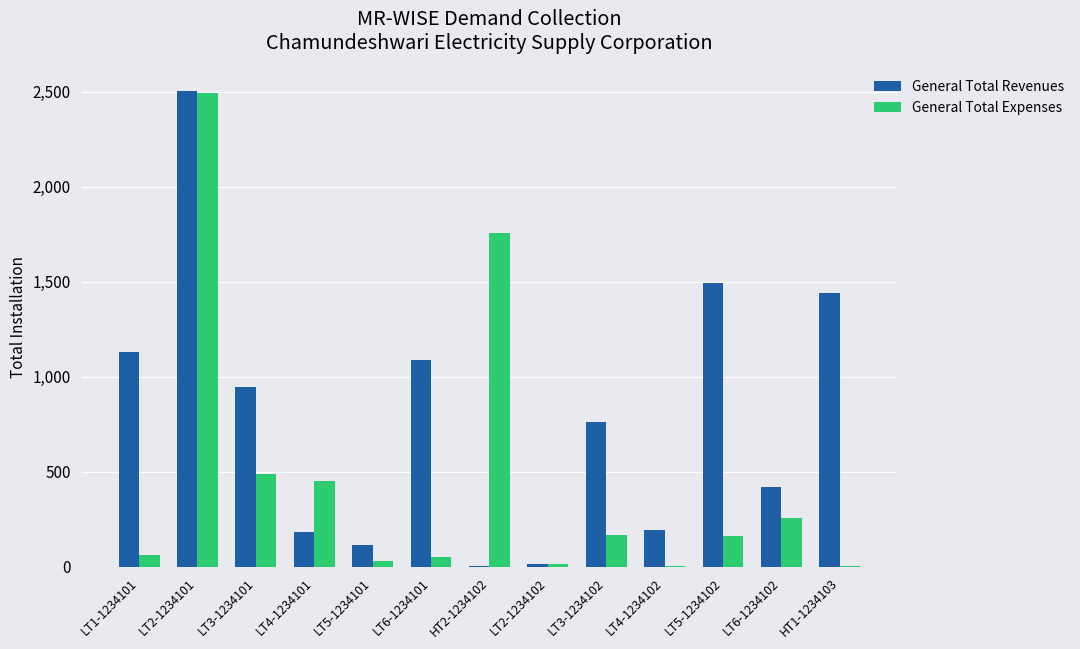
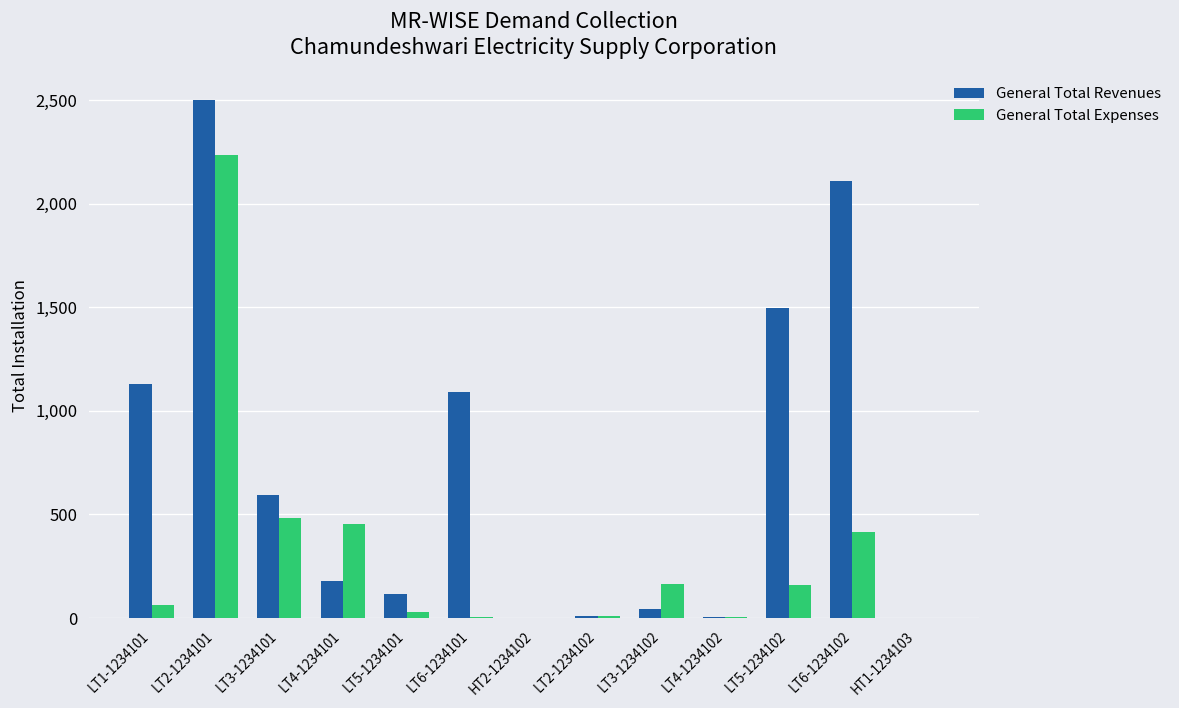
  {
    "General Total Revenues": {
      "LT1-1234101": "1,130",
      "LT2-1234101": "2,500",
-     "LT3-1234101": "950",
+     "LT3-1234101": "600",
      "LT4-1234101": "180",
      "LT5-1234101": "120",
      "LT6-1234101": "1,090",
-     "LT3-1234102": "760",
-     "LT4-1234102": "190",
+     "LT3-1234102": "40",
+     "LT4-1234102": "0",
      "LT5-1234102": "1,500",
-     "LT6-1234102": "420",
-     "HT1-1234103": "1,440"
+     "LT6-1234102": "2,110",
+     "HT1-1234103": "0"
    },
    "General Total Expenses": {
      "LT1-1234101": "60",
-     "LT2-1234101": "2,490",
+     "LT2-1234101": "2,240",
      "LT3-1234101": "490",
      "LT4-1234101": "450",
      "LT5-1234101": "30",
-     "LT6-1234101": "50",
-     "HT2-1234102": "1,760",
+     "LT6-1234101": "0",
+     "HT2-1234102": "0",
      "LT3-1234102": "160",
      "LT5-1234102": "160",
-     "LT6-1234102": "260"
+     "LT6-1234102": "420"
    }
  }
